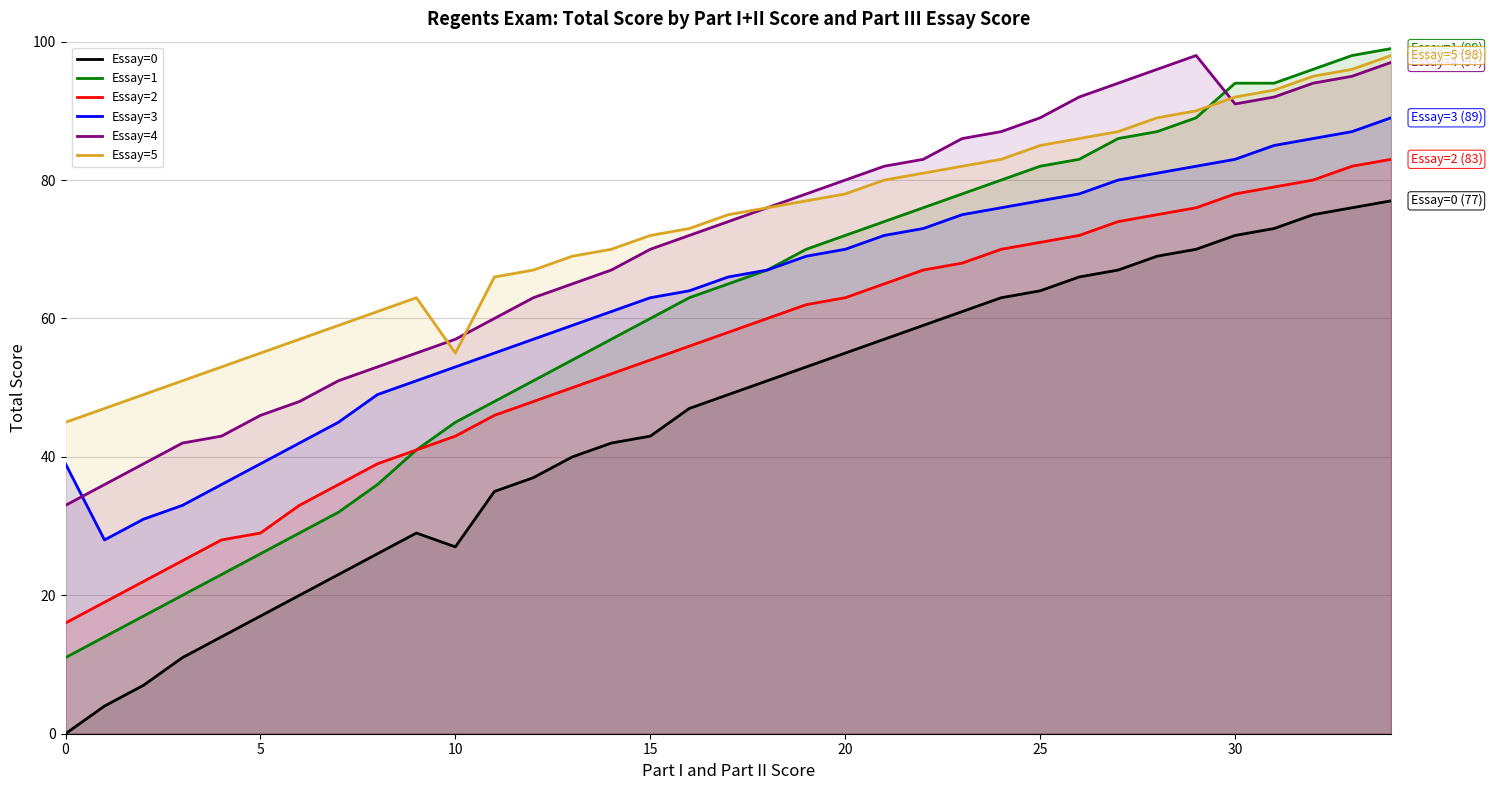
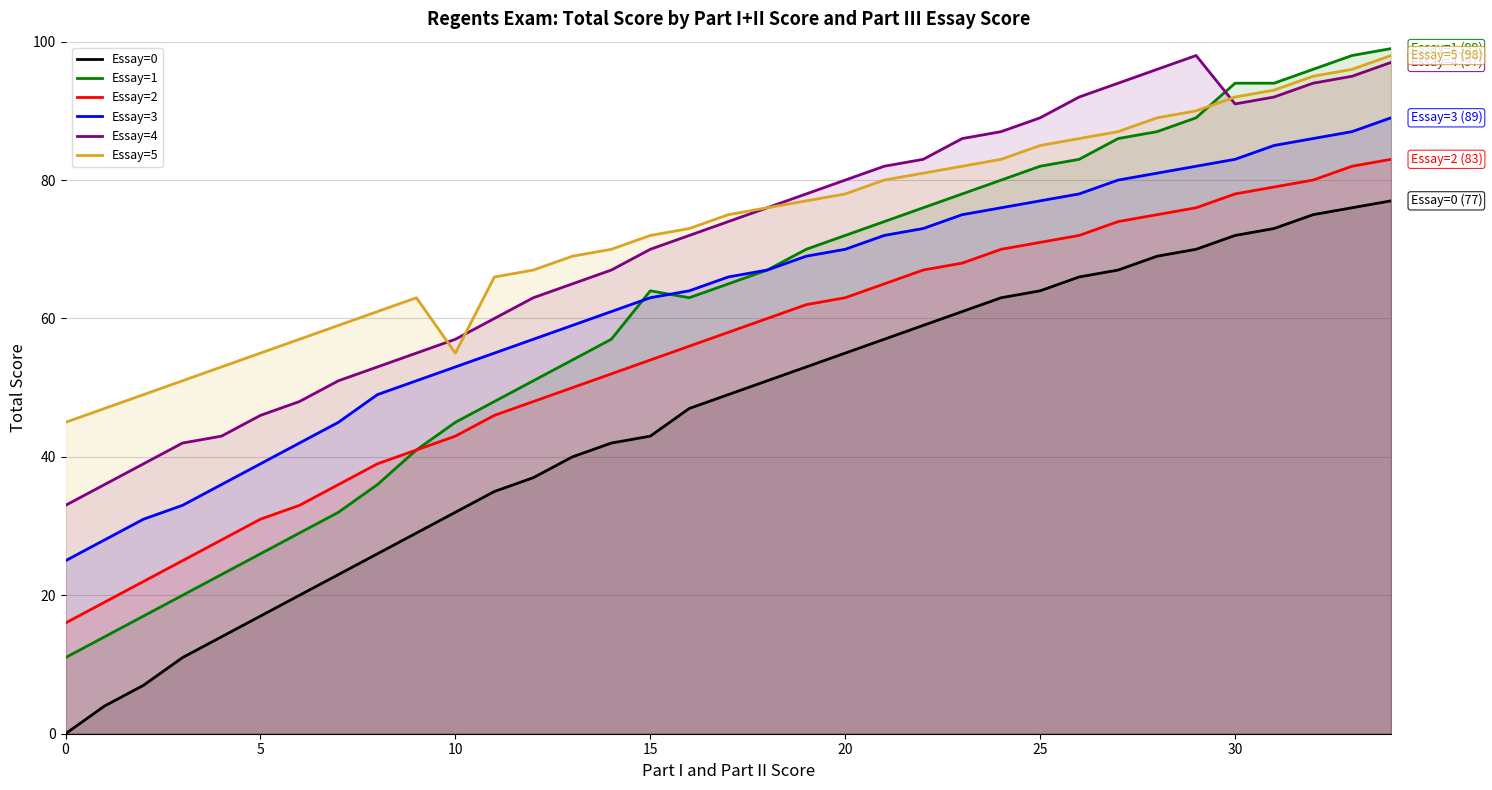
  {
    "Essay=0": {
      "0": 0,
      "5": 17,
-     "10": 27,
+     "10": 32,
      "15": 43,
      "20": 55,
      "25": 64,
      "30": 72
    },
    "Essay=1": {
      "0": 11,
      "5": 26,
      "10": 45,
-     "15": 60,
+     "15": 64,
      "20": 72,
      "25": 82,
      "30": 94
    },
    "Essay=2": {
      "0": 16,
-     "5": 29,
+     "5": 31,
      "10": 43,
      "15": 54,
      "20": 63,
      "25": 71,
      "30": 78
    },
    "Essay=3": {
-     "0": 39,
+     "0": 25,
      "5": 39,
      "10": 53,
      "15": 63,
      "20": 70,
      "25": 77,
      "30": 83
    },
    "Essay=4": {
      "0": 33,
      "5": 46,
      "10": 57,
      "15": 70,
      "20": 80,
      "25": 89,
      "30": 91
    },
    "Essay=5": {
      "0": 45,
      "5": 55,
      "10": 55,
      "15": 72,
      "20": 78,
      "25": 85,
      "30": 92
    }
  }
